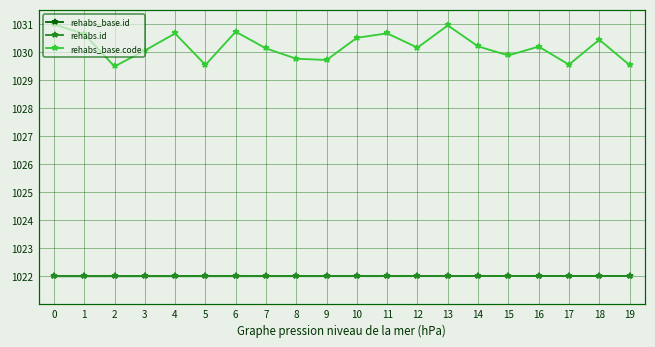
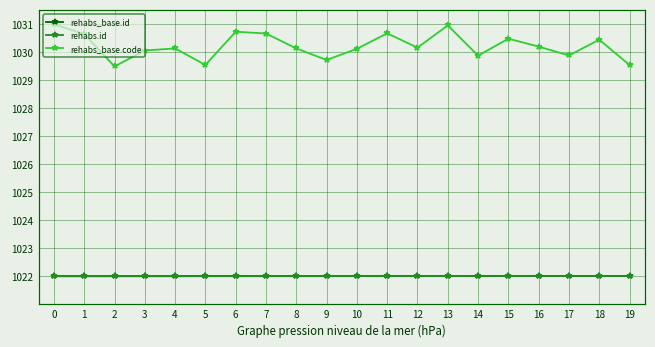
  {
    "rehabs.id": {
      "0": 1022.0,
      "1": 1022.0,
      "2": 1022.0,
      "3": 1022.0,
      "4": 1022.0,
      "5": 1022.0,
      "6": 1022.0,
      "7": 1022.0,
      "8": 1022.0,
      "9": 1022.0,
      "10": 1022.0,
      "11": 1022.0,
      "12": 1022.0,
      "13": 1022.0,
      "14": 1022.0,
      "15": 1022.0,
      "16": 1022.0,
      "17": 1022.0,
      "18": 1022.0,
      "19": 1022.0
    },
    "rehabs_base.code": {
      "2": 1029.5,
-     "4": 1030.7,
+     "4": 1030.1,
      "5": 1029.5,
      "6": 1030.7,
-     "7": 1030.1,
-     "8": 1029.8,
+     "7": 1030.7,
+     "8": 1030.1,
      "9": 1029.7,
-     "10": 1030.5,
+     "10": 1030.1,
      "11": 1030.7,
      "12": 1030.2,
      "13": 1031.0,
-     "14": 1030.2,
-     "15": 1029.9,
+     "14": 1029.9,
+     "15": 1030.5,
      "16": 1030.2,
-     "17": 1029.6,
+     "17": 1029.9,
      "18": 1030.4,
      "19": 1029.5
    }
  }
